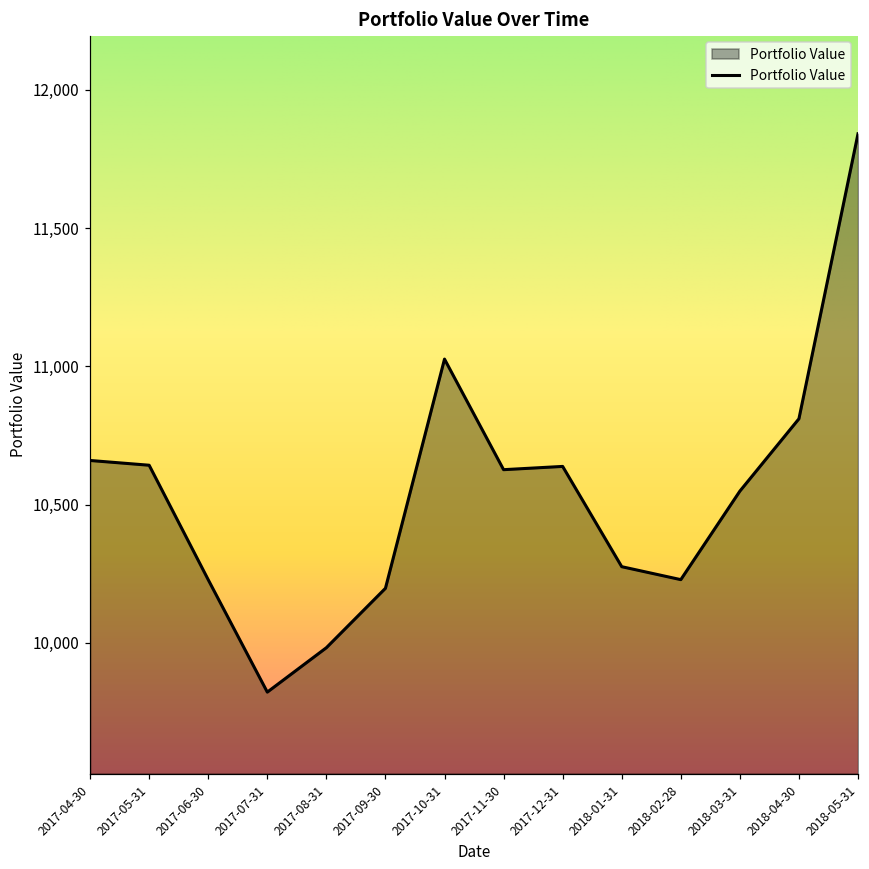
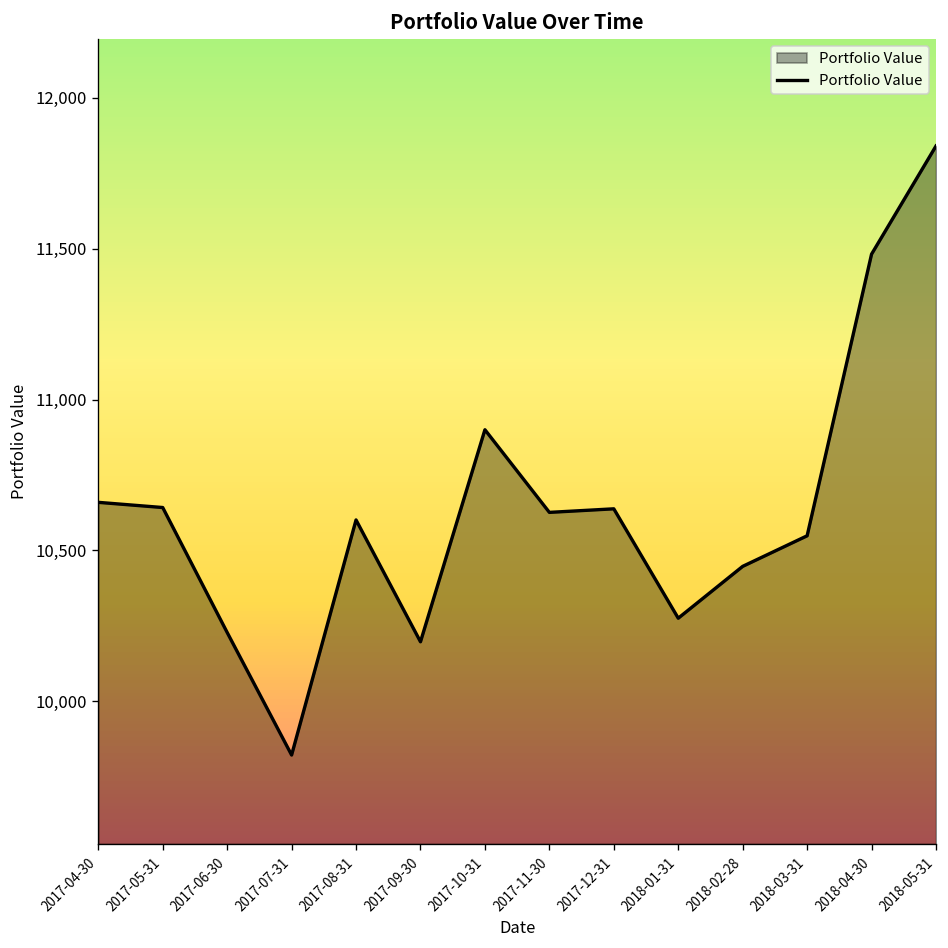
  {
    "2017-04-30": "10,660",
    "2017-05-31": "10,640",
    "2017-06-30": "10,230",
    "2017-07-31": "9,820",
-   "2017-08-31": "9,980",
+   "2017-08-31": "10,600",
    "2017-09-30": "10,200",
-   "2017-10-31": "11,030",
+   "2017-10-31": "10,900",
    "2017-11-30": "10,630",
    "2017-12-31": "10,640",
    "2018-01-31": "10,280",
-   "2018-02-28": "10,230",
+   "2018-02-28": "10,450",
    "2018-03-31": "10,550",
-   "2018-04-30": "10,810",
+   "2018-04-30": "11,480",
    "2018-05-31": "11,840"
  }
